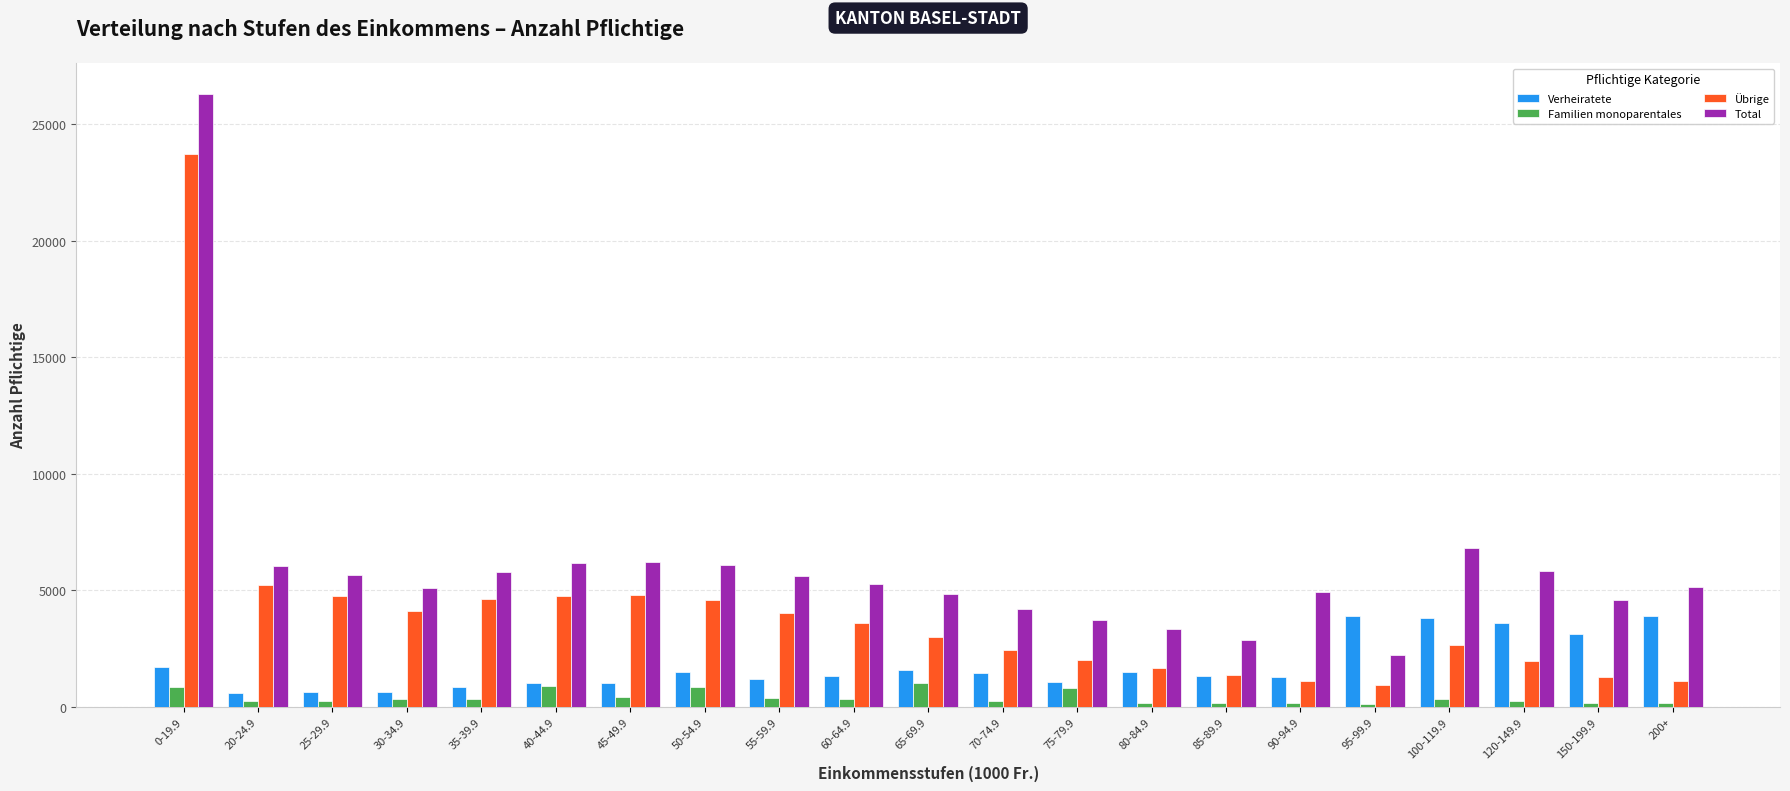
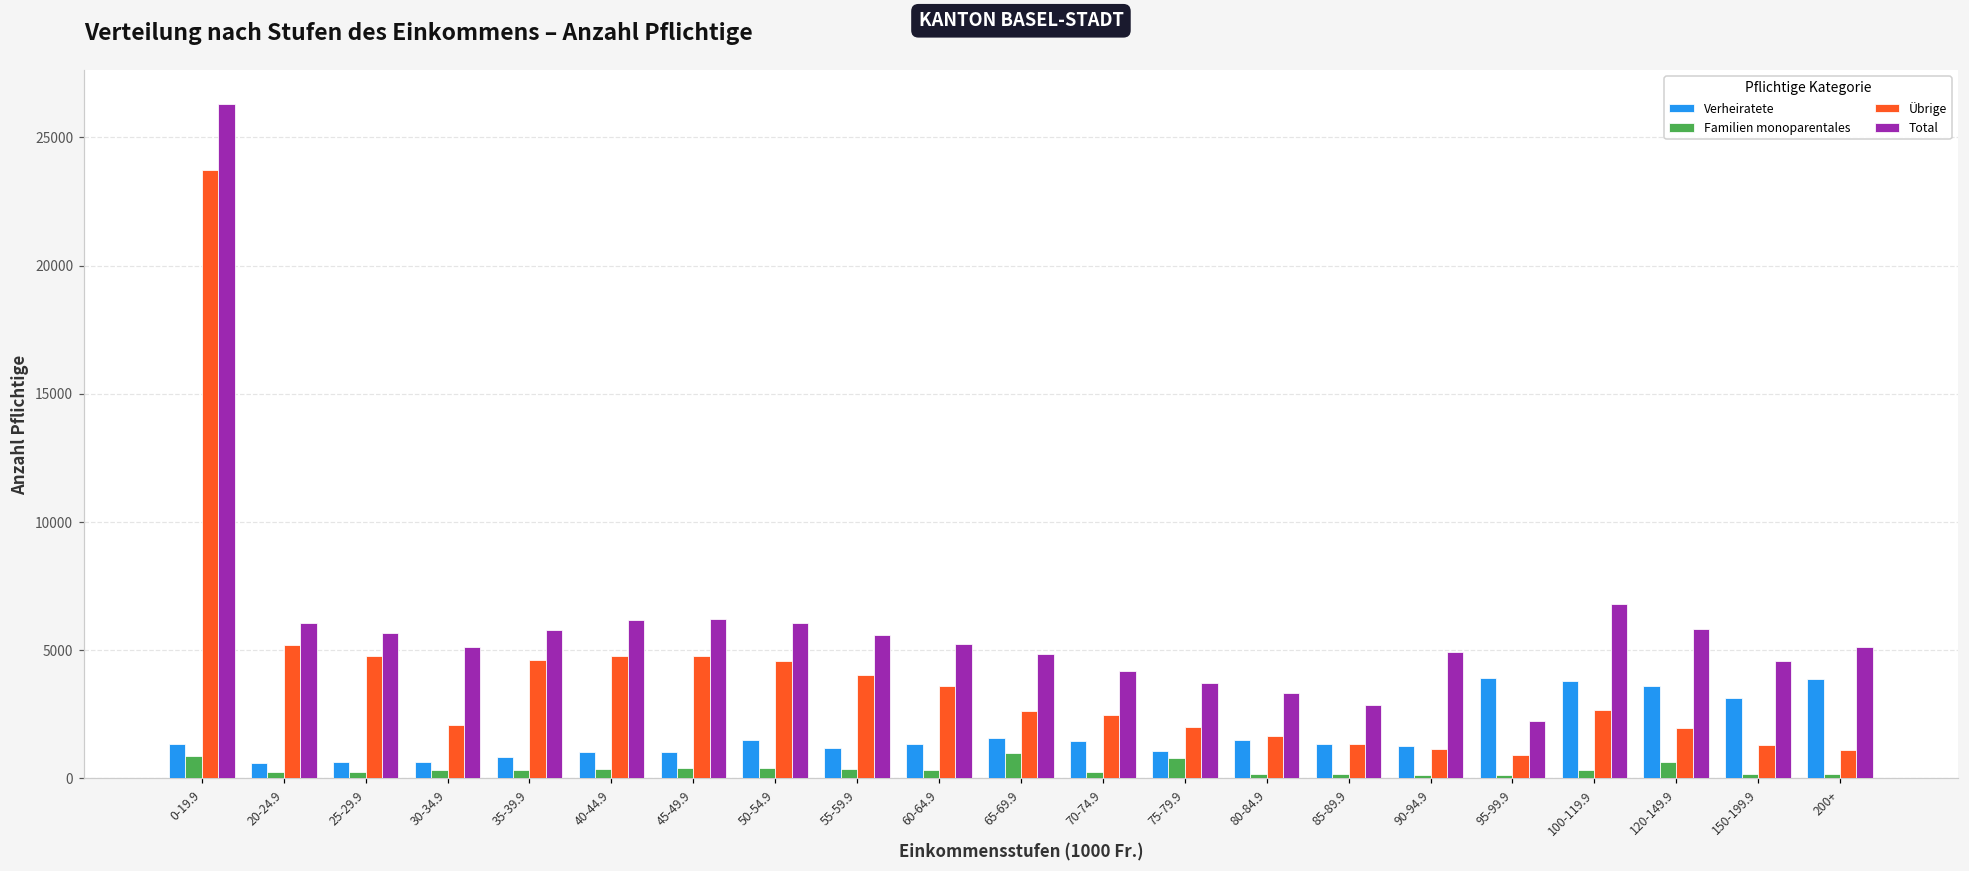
  {
    "Verheiratete": {
-     "0-19.9": 1700,
+     "0-19.9": 1300,
      "20-24.9": 600,
      "25-29.9": 600,
      "30-34.9": 700,
      "35-39.9": 800,
      "40-44.9": 1000,
      "45-49.9": 1000,
      "50-54.9": 1500,
      "55-59.9": 1200,
      "60-64.9": 1300,
      "65-69.9": 1600,
      "70-74.9": 1500,
      "75-79.9": 1100,
      "80-84.9": 1500,
      "85-89.9": 1300,
      "90-94.9": 1300,
      "95-99.9": 3900,
      "100-119.9": 3800,
      "120-149.9": 3600,
      "150-199.9": 3100,
      "200+": 3900
    },
    "Familien monoparentales": {
      "0-19.9": 900,
      "20-24.9": 200,
      "25-29.9": 300,
      "30-34.9": 300,
      "35-39.9": 300,
-     "40-44.9": 900,
+     "40-44.9": 400,
      "45-49.9": 400,
-     "50-54.9": 800,
+     "50-54.9": 400,
      "55-59.9": 400,
      "60-64.9": 300,
      "65-69.9": 1000,
      "70-74.9": 300,
      "75-79.9": 800,
      "80-84.9": 200,
      "85-89.9": 200,
      "90-94.9": 100,
      "95-99.9": 100,
      "100-119.9": 300,
-     "120-149.9": 300,
+     "120-149.9": 600,
      "150-199.9": 200,
      "200+": 200
    },
    "Übrige": {
      "0-19.9": 23700,
      "20-24.9": 5200,
      "25-29.9": 4800,
-     "30-34.9": 4100,
+     "30-34.9": 2100,
      "35-39.9": 4600,
      "40-44.9": 4800,
      "45-49.9": 4800,
      "50-54.9": 4600,
      "55-59.9": 4000,
      "60-64.9": 3600,
-     "65-69.9": 3000,
+     "65-69.9": 2600,
      "70-74.9": 2500,
      "75-79.9": 2000,
      "80-84.9": 1700,
      "85-89.9": 1400,
      "90-94.9": 1100,
      "95-99.9": 900,
      "100-119.9": 2700,
      "120-149.9": 2000,
      "150-199.9": 1300,
      "200+": 1100
    },
    "Total": {
      "0-19.9": 26300,
      "20-24.9": 6000,
      "25-29.9": 5700,
      "30-34.9": 5100,
      "35-39.9": 5800,
      "40-44.9": 6200,
      "45-49.9": 6200,
      "50-54.9": 6100,
      "55-59.9": 5600,
      "60-64.9": 5200,
      "65-69.9": 4800,
      "70-74.9": 4200,
      "75-79.9": 3700,
      "80-84.9": 3300,
      "85-89.9": 2900,
      "90-94.9": 4900,
      "95-99.9": 2200,
      "100-119.9": 6800,
      "120-149.9": 5800,
      "150-199.9": 4600,
      "200+": 5100
    }
  }
